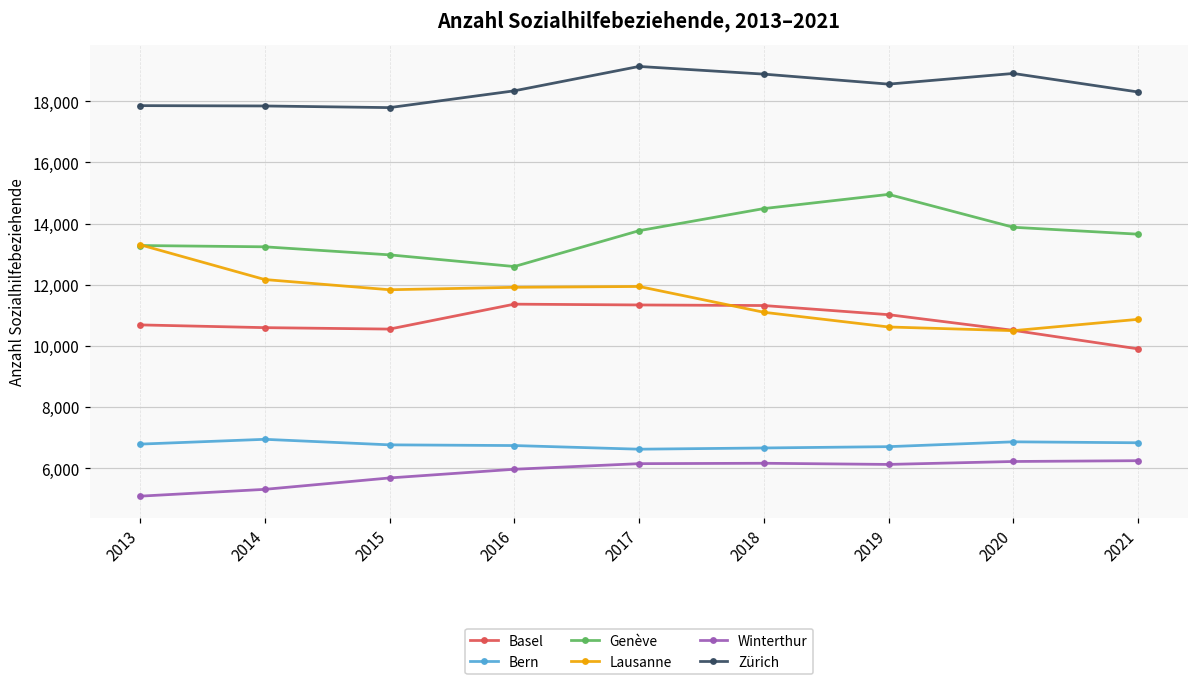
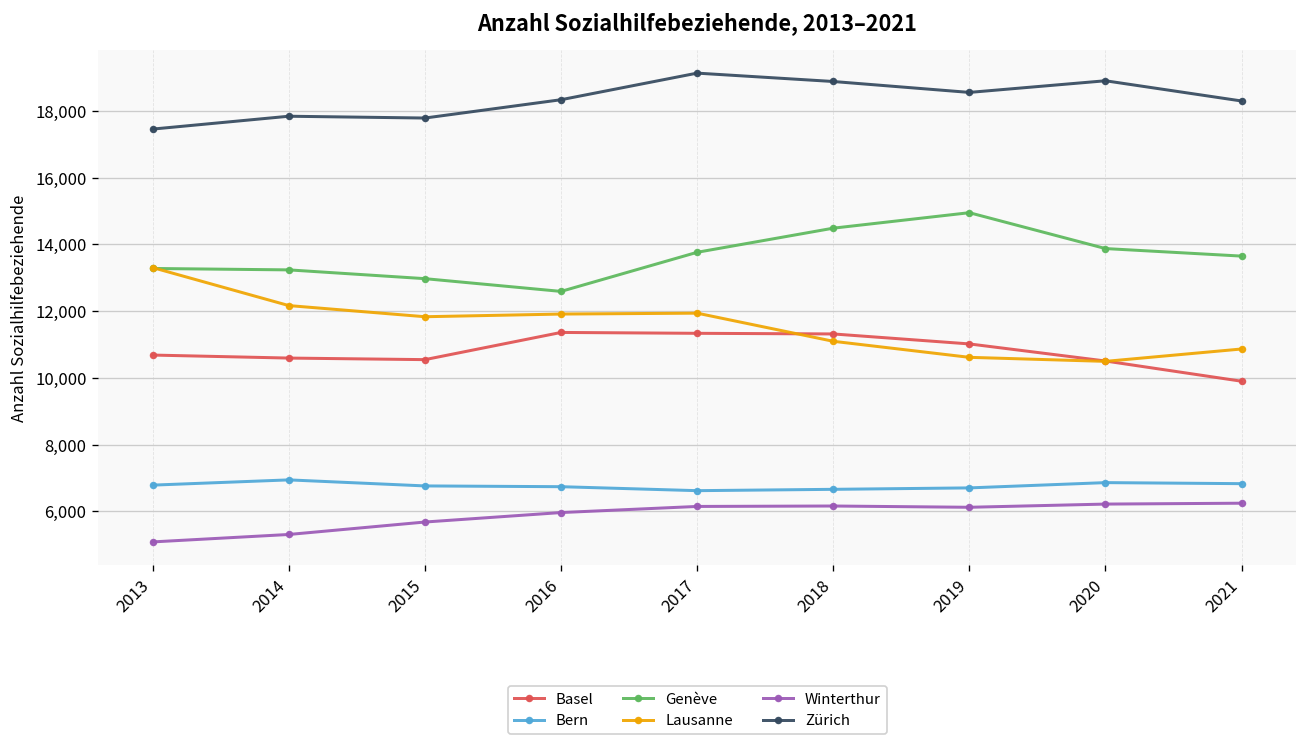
  {
    "Basel": {
      "2013": "10,700",
      "2014": "10,600",
      "2015": "10,500",
      "2016": "11,400",
      "2017": "11,300",
      "2018": "11,300",
      "2019": "11,000",
      "2021": "9,900"
    },
    "Bern": {
      "2013": "6,800",
      "2014": "6,900",
      "2015": "6,800",
      "2016": "6,700",
      "2017": "6,600",
      "2018": "6,700",
      "2019": "6,700",
      "2020": "6,900",
      "2021": "6,800"
    },
    "Genève": {
      "2014": "13,200",
      "2015": "13,000",
      "2016": "12,600",
      "2017": "13,800",
      "2018": "14,500",
      "2019": "15,000",
      "2020": "13,900",
      "2021": "13,700"
    },
    "Lausanne": {
      "2014": "12,200",
      "2015": "11,800",
      "2016": "11,900",
      "2017": "11,900",
      "2018": "11,100",
      "2019": "10,600",
      "2021": "10,900"
    },
    "Winterthur": {
      "2013": "5,100",
      "2014": "5,300",
      "2015": "5,700",
      "2016": "6,000",
      "2017": "6,100",
      "2018": "6,200",
      "2019": "6,100",
      "2020": "6,200",
      "2021": "6,200"
    },
    "Zürich": {
-     "2013": "17,900",
+     "2013": "17,500",
      "2014": "17,800",
      "2015": "17,800",
      "2016": "18,300",
      "2017": "19,100",
      "2018": "18,900",
      "2019": "18,600",
      "2020": "18,900",
      "2021": "18,300"
    }
  }
